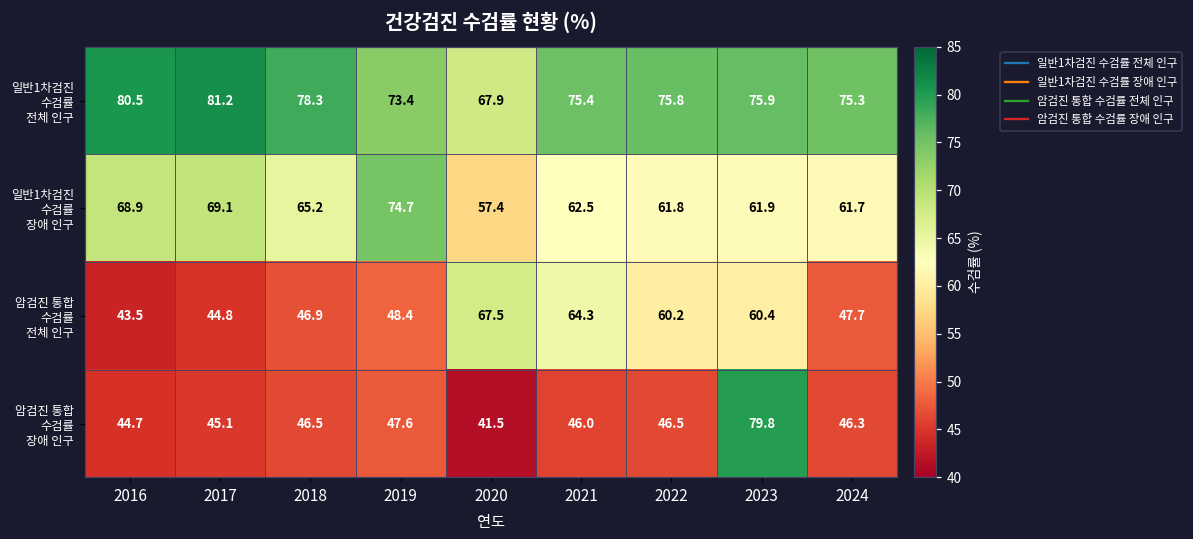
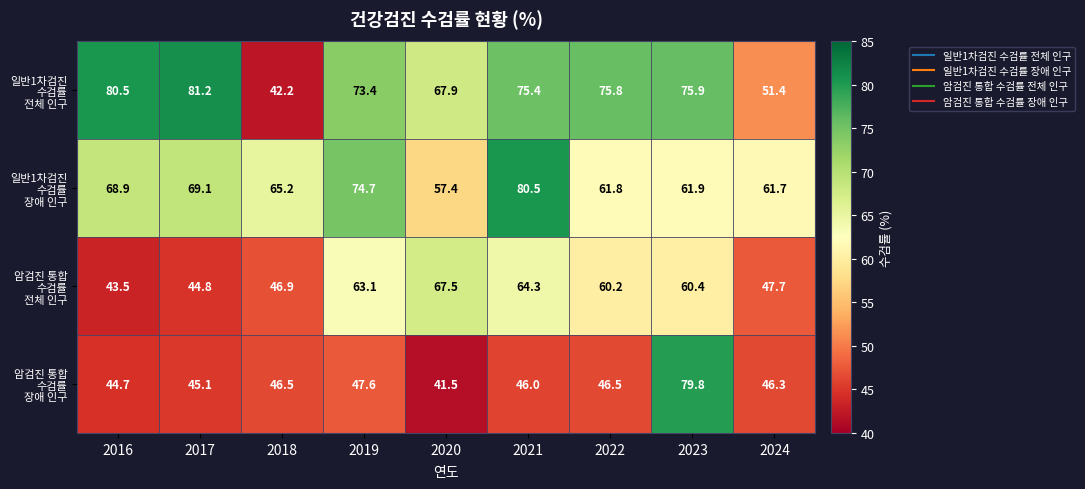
  {
    "일반1차검진 수검률 전체 인구": {
      "2016": 80.5,
      "2017": 81.2,
-     "2018": 78.3,
+     "2018": 42.2,
      "2019": 73.4,
      "2020": 67.9,
      "2021": 75.4,
      "2022": 75.8,
      "2023": 75.9,
-     "2024": 75.3
+     "2024": 51.4
    },
    "일반1차검진 수검률 장애 인구": {
      "2016": 68.9,
      "2017": 69.1,
      "2018": 65.2,
      "2019": 74.7,
      "2020": 57.4,
-     "2021": 62.5,
+     "2021": 80.5,
      "2022": 61.8,
      "2023": 61.9,
      "2024": 61.7
    },
    "암검진 통합 수검률 전체 인구": {
      "2016": 43.5,
      "2017": 44.8,
      "2018": 46.9,
-     "2019": 48.4,
+     "2019": 63.1,
      "2020": 67.5,
      "2021": 64.3,
      "2022": 60.2,
      "2023": 60.4,
      "2024": 47.7
    },
    "암검진 통합 수검률 장애 인구": {
      "2016": 44.7,
      "2017": 45.1,
      "2018": 46.5,
      "2019": 47.6,
      "2020": 41.5,
      "2021": 46.0,
      "2022": 46.5,
      "2023": 79.8,
      "2024": 46.3
    }
  }
